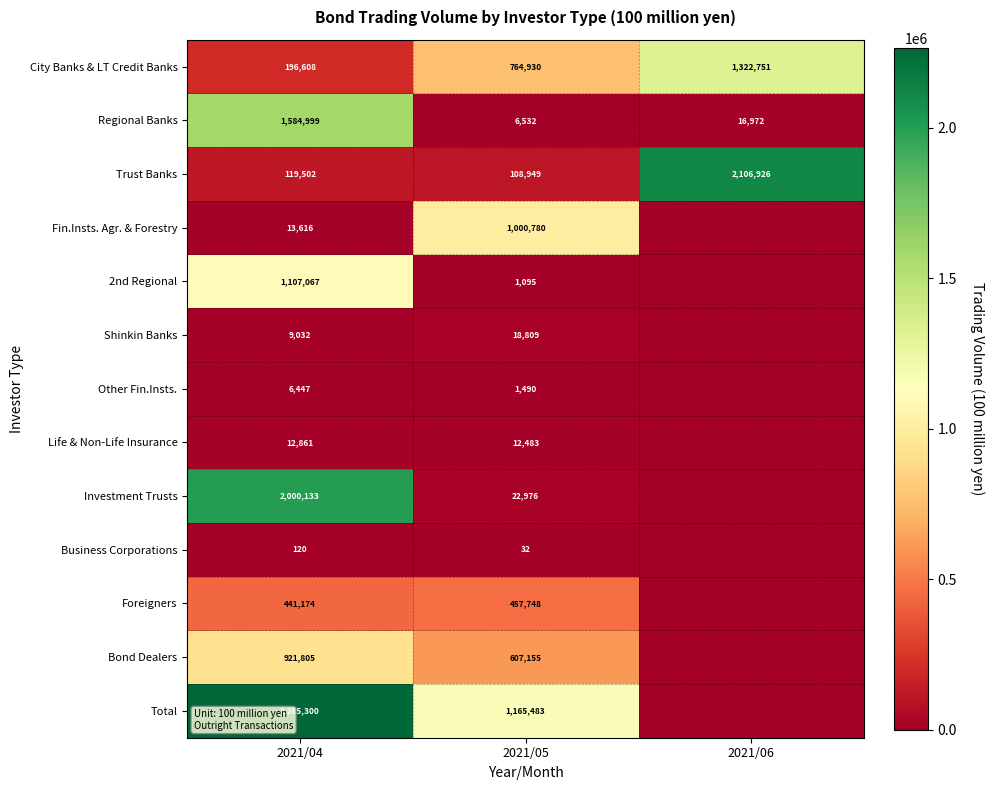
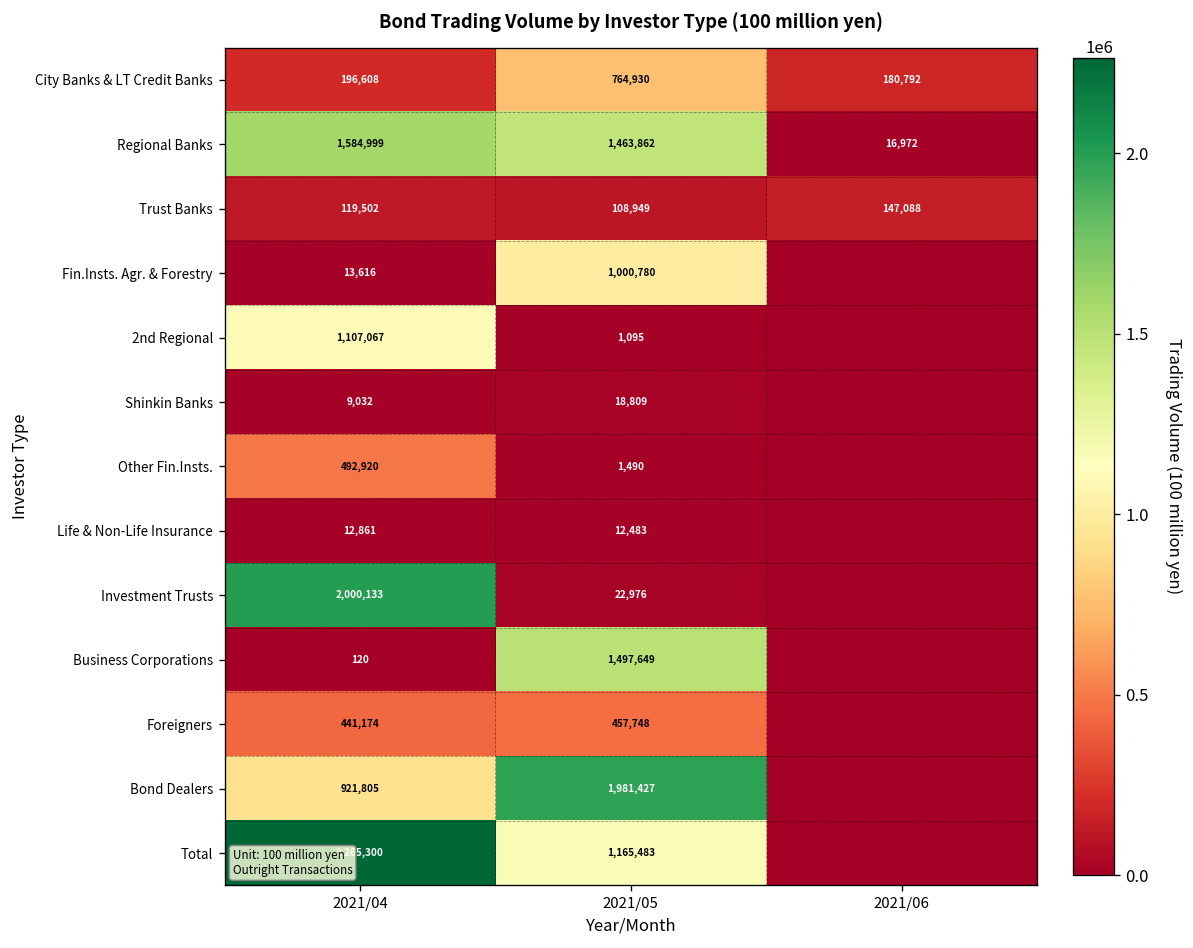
  {
    "City Banks & LT Credit Banks": {
      "2021/04": "196,608",
      "2021/05": "764,930",
-     "2021/06": "1,322,751"
+     "2021/06": "180,792"
    },
    "Regional Banks": {
      "2021/04": "1,584,999",
-     "2021/05": "6,532",
+     "2021/05": "1,463,862",
      "2021/06": "16,972"
    },
    "Trust Banks": {
      "2021/04": "119,502",
      "2021/05": "108,949",
-     "2021/06": "2,106,926"
+     "2021/06": "147,088"
    },
    "Fin.Insts. Agr. & Forestry": {
      "2021/04": "13,616",
      "2021/05": "1,000,780"
    },
    "2nd Regional": {
      "2021/04": "1,107,067",
      "2021/05": "1,095"
    },
    "Shinkin Banks": {
      "2021/04": "9,032",
      "2021/05": "18,809"
    },
    "Other Fin.Insts.": {
-     "2021/04": "6,447",
+     "2021/04": "492,920",
      "2021/05": "1,490"
    },
    "Life & Non-Life Insurance": {
      "2021/04": "12,861",
      "2021/05": "12,483"
    },
    "Investment Trusts": {
      "2021/04": "2,000,133",
      "2021/05": "22,976"
    },
    "Business Corporations": {
      "2021/04": "120",
-     "2021/05": "32"
+     "2021/05": "1,497,649"
    },
    "Foreigners": {
      "2021/04": "441,174",
      "2021/05": "457,748"
    },
    "Bond Dealers": {
      "2021/04": "921,805",
-     "2021/05": "607,155"
+     "2021/05": "1,981,427"
    },
    "Total": {
      "2021/05": "1,165,483"
    }
  }
